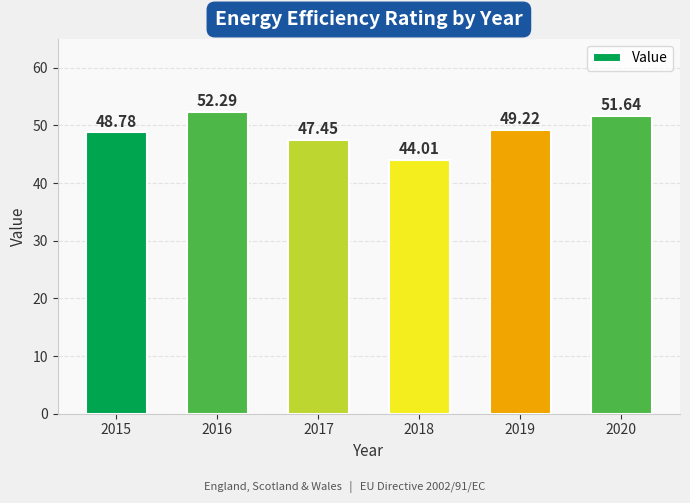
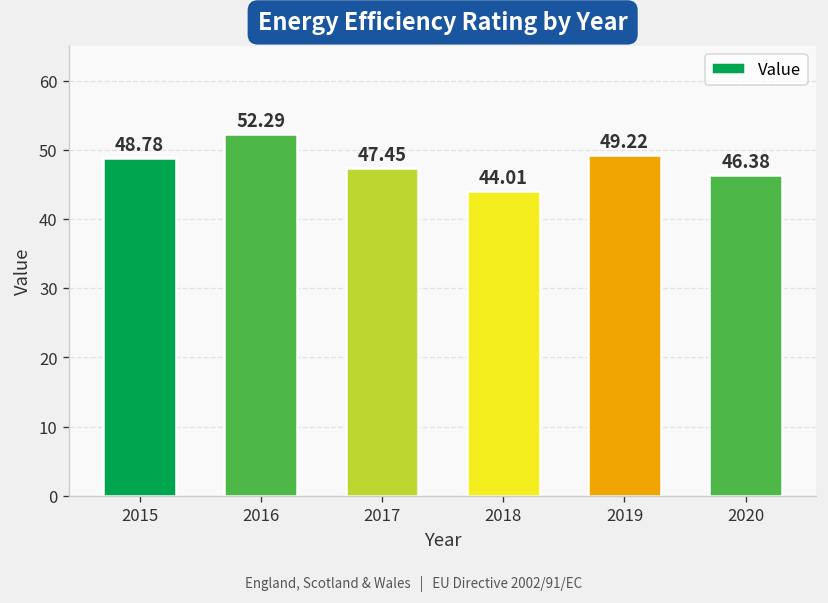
  {
    "2015": 48.78,
    "2016": 52.29,
    "2017": 47.45,
    "2018": 44.01,
    "2019": 49.22,
-   "2020": 51.64
+   "2020": 46.38
  }
